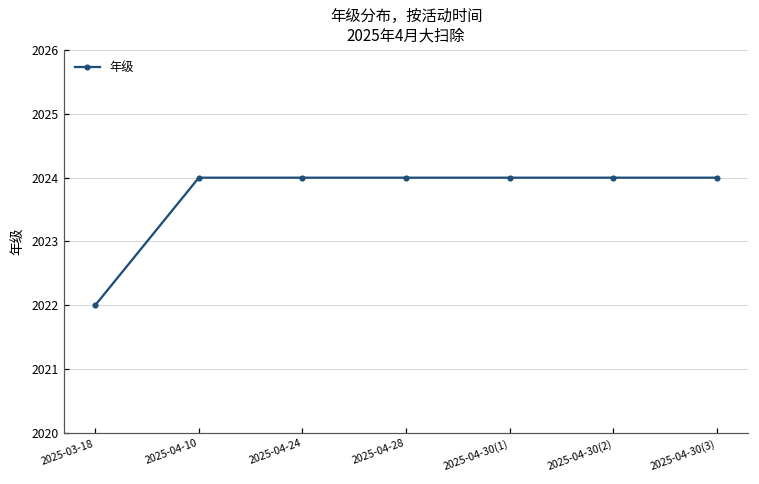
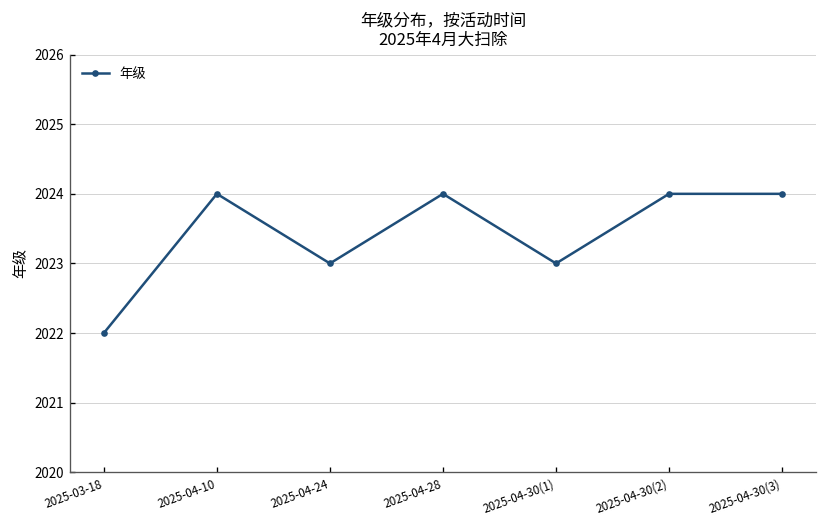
  {
    "2025-03-18": 2022,
    "2025-04-10": 2024,
-   "2025-04-24": 2024,
+   "2025-04-24": 2023,
    "2025-04-28": 2024,
-   "2025-04-30(1)": 2024,
+   "2025-04-30(1)": 2023,
    "2025-04-30(2)": 2024,
    "2025-04-30(3)": 2024
  }
